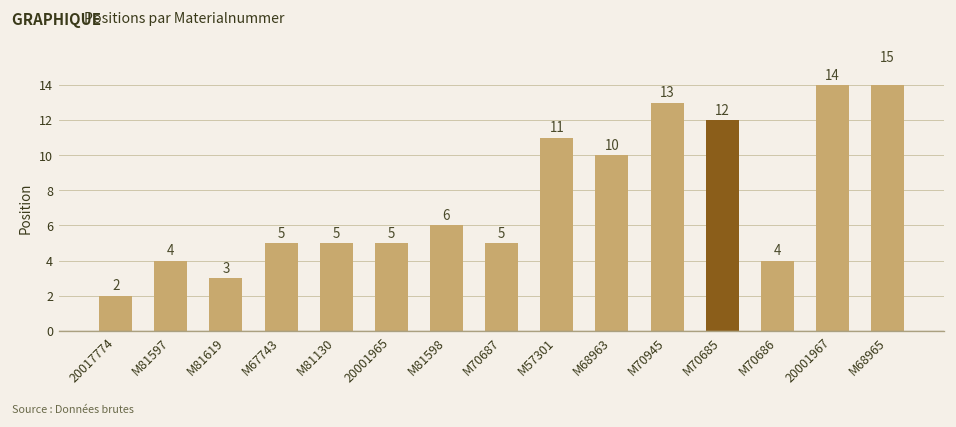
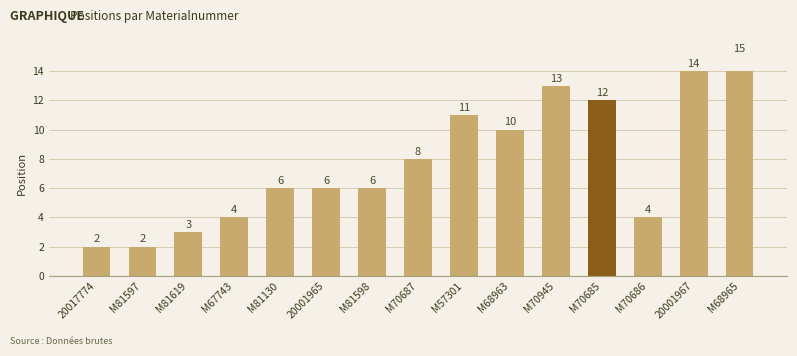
  {
    "20017774": 2,
-   "M81597": 4,
+   "M81597": 2,
    "M81619": 3,
-   "M67743": 5,
-   "M81130": 5,
-   "20001965": 5,
+   "M67743": 4,
+   "M81130": 6,
+   "20001965": 6,
    "M81598": 6,
-   "M70687": 5,
+   "M70687": 8,
    "M57301": 11,
    "M68963": 10,
    "M70945": 13,
    "M70685": 12,
    "M70686": 4,
    "20001967": 14
  }
